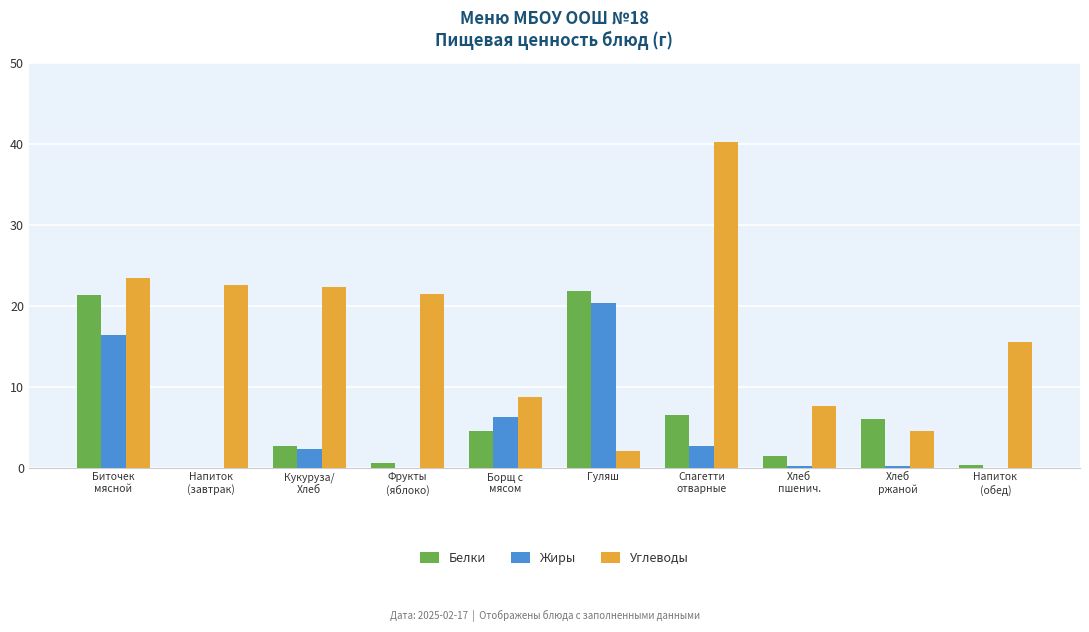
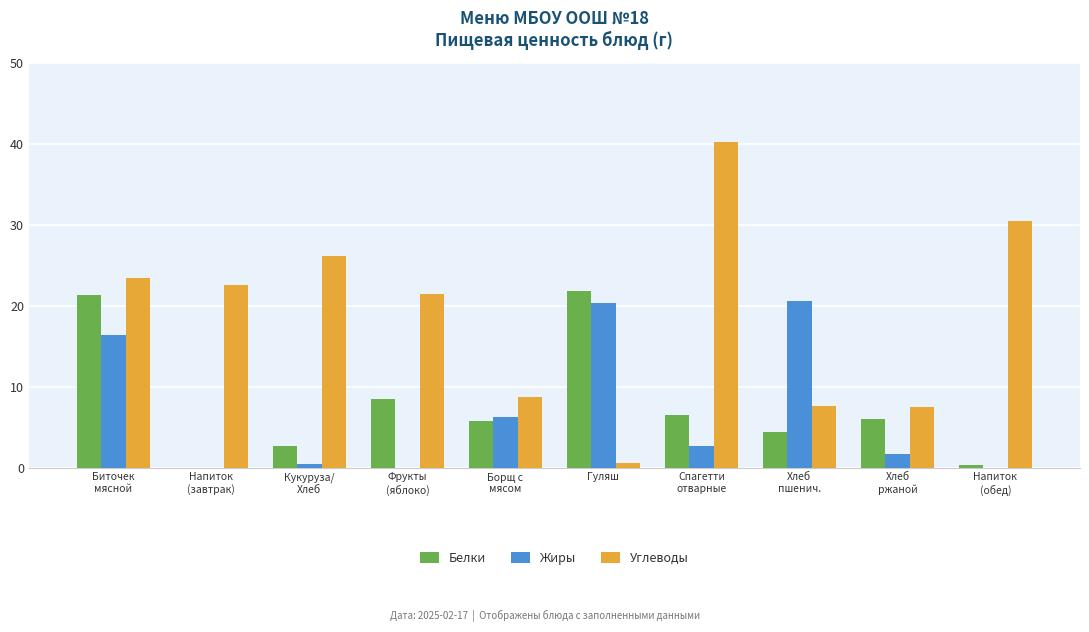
  {
    "Белки": {
      "Биточек мясной": 21,
      "Напиток (завтрак)": 0,
      "Кукуруза/ Хлеб": 3,
-     "Фрукты (яблоко)": 1,
-     "Борщ с мясом": 5,
+     "Фрукты (яблоко)": 9,
+     "Борщ с мясом": 6,
      "Гуляш": 22,
      "Спагетти отварные": 6,
-     "Хлеб пшенич.": 1,
+     "Хлеб пшенич.": 4,
      "Хлеб ржаной": 6
    },
    "Жиры": {
      "Биточек мясной": 16,
      "Напиток (завтрак)": 0,
-     "Кукуруза/ Хлеб": 2,
+     "Кукуруза/ Хлеб": 0,
      "Фрукты (яблоко)": 0,
      "Борщ с мясом": 6,
      "Гуляш": 20,
      "Спагетти отварные": 3,
-     "Хлеб пшенич.": 0,
-     "Хлеб ржаной": 0,
+     "Хлеб пшенич.": 21,
+     "Хлеб ржаной": 2,
      "Напиток (обед)": 0
    },
    "Углеводы": {
      "Биточек мясной": 23,
      "Напиток (завтрак)": 23,
-     "Кукуруза/ Хлеб": 22,
+     "Кукуруза/ Хлеб": 26,
      "Фрукты (яблоко)": 21,
      "Борщ с мясом": 9,
-     "Гуляш": 2,
+     "Гуляш": 1,
      "Спагетти отварные": 40,
      "Хлеб пшенич.": 8,
-     "Хлеб ржаной": 4,
-     "Напиток (обед)": 15
+     "Хлеб ржаной": 7,
+     "Напиток (обед)": 30
    }
  }
